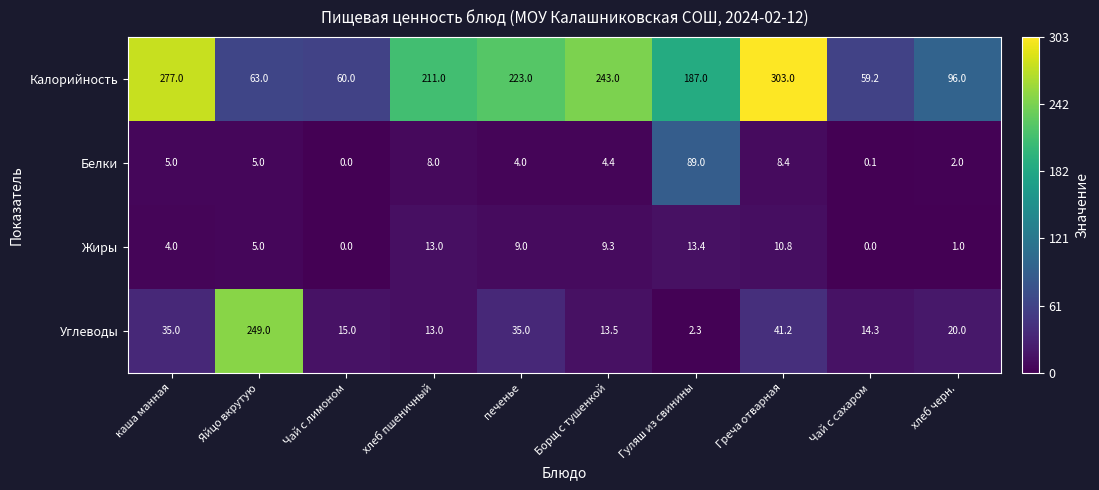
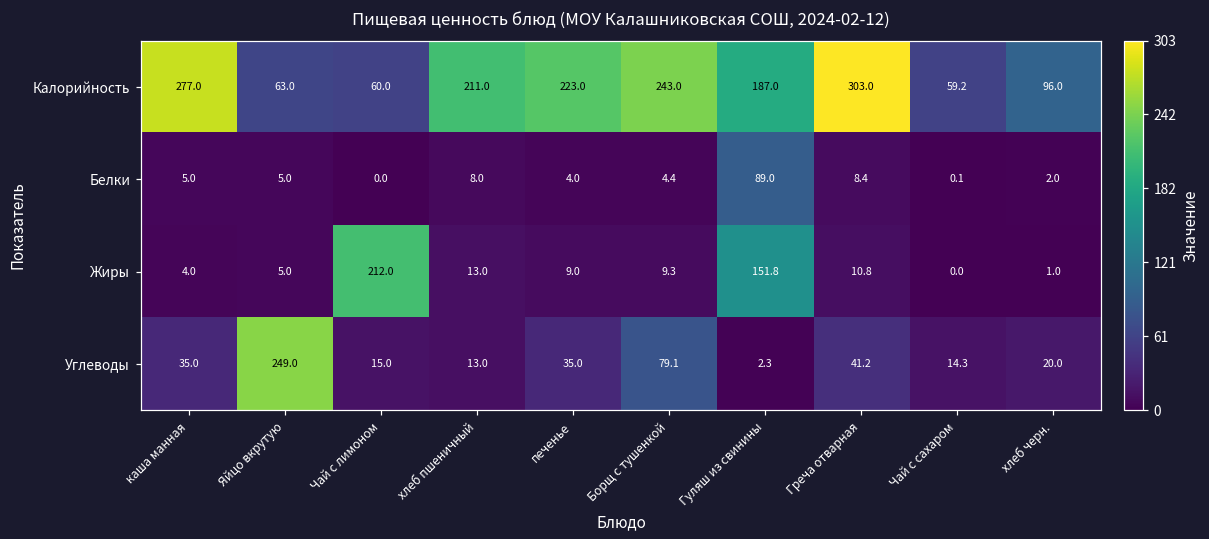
  {
    "Калорийность": {
      "каша манная": 277.0,
      "Яйцо вкрутую": 63.0,
      "Чай с лимоном": 60.0,
      "хлеб пшеничный": 211.0,
      "печенье": 223.0,
      "Борщ с тушенкой": 243.0,
      "Гуляш из свинины": 187.0,
      "Греча отварная": 303.0,
      "Чай с сахаром": 59.2,
      "хлеб черн.": 96.0
    },
    "Белки": {
      "каша манная": 5.0,
      "Яйцо вкрутую": 5.0,
      "Чай с лимоном": 0.0,
      "хлеб пшеничный": 8.0,
      "печенье": 4.0,
      "Борщ с тушенкой": 4.4,
      "Гуляш из свинины": 89.0,
      "Греча отварная": 8.4,
      "Чай с сахаром": 0.1,
      "хлеб черн.": 2.0
    },
    "Жиры": {
      "каша манная": 4.0,
      "Яйцо вкрутую": 5.0,
-     "Чай с лимоном": 0.0,
+     "Чай с лимоном": 212.0,
      "хлеб пшеничный": 13.0,
      "печенье": 9.0,
      "Борщ с тушенкой": 9.3,
-     "Гуляш из свинины": 13.4,
+     "Гуляш из свинины": 151.8,
      "Греча отварная": 10.8,
      "Чай с сахаром": 0.0,
      "хлеб черн.": 1.0
    },
    "Углеводы": {
      "каша манная": 35.0,
      "Яйцо вкрутую": 249.0,
      "Чай с лимоном": 15.0,
      "хлеб пшеничный": 13.0,
      "печенье": 35.0,
-     "Борщ с тушенкой": 13.5,
+     "Борщ с тушенкой": 79.1,
      "Гуляш из свинины": 2.3,
      "Греча отварная": 41.2,
      "Чай с сахаром": 14.3,
      "хлеб черн.": 20.0
    }
  }
